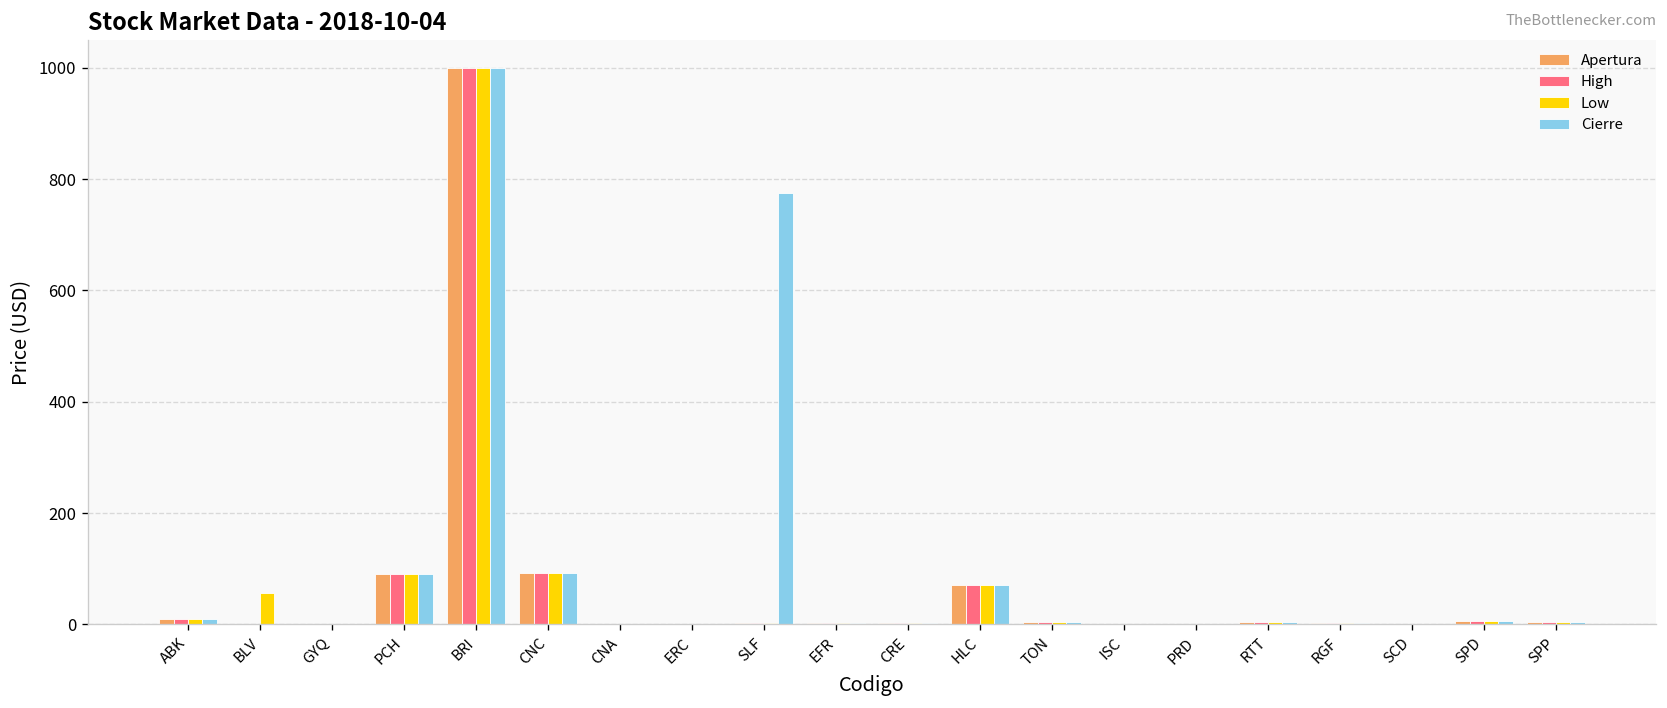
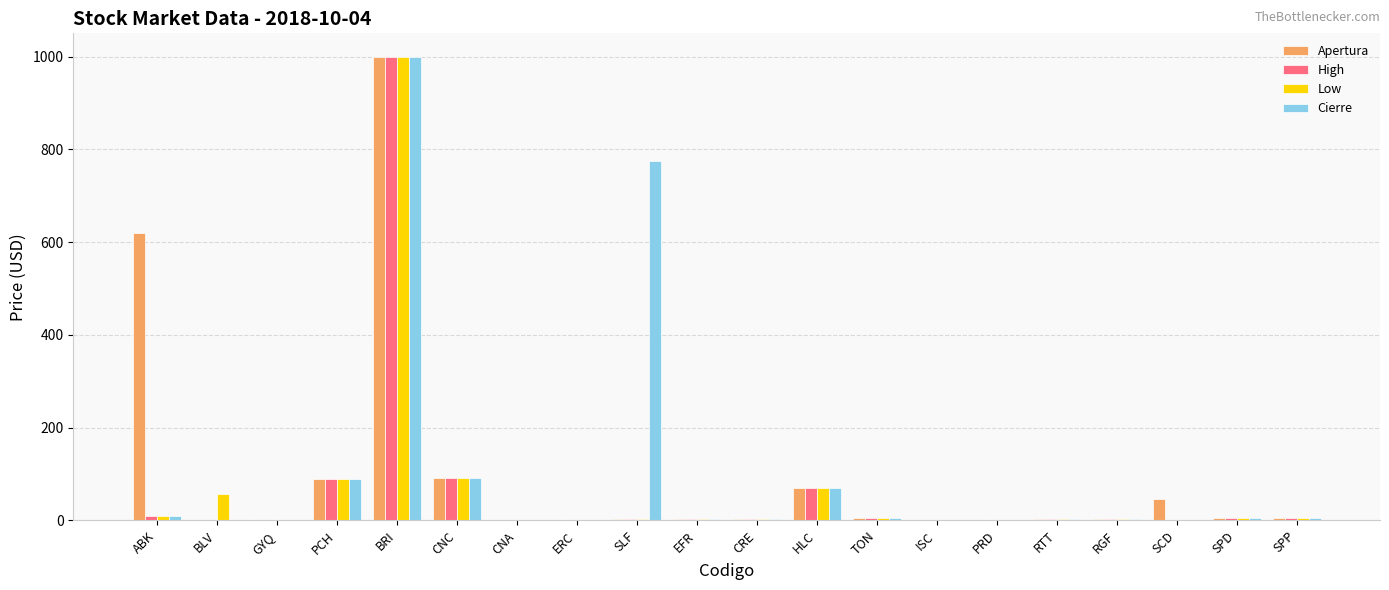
  {
    "Apertura": {
-     "ABK": 10,
+     "ABK": 620,
      "PCH": 90,
      "BRI": 1000,
      "CNC": 90,
      "HLC": 70,
-     "SCD": 0,
+     "SCD": 50,
      "SPD": 10
    },
    "High": {
      "ABK": 10,
      "PCH": 90,
      "BRI": 1000,
      "CNC": 90,
      "HLC": 70,
      "SPD": 10
    },
    "Low": {
      "ABK": 10,
      "BLV": 60,
      "PCH": 90,
      "BRI": 1000,
      "CNC": 90,
      "HLC": 70,
      "SPD": 10
    },
    "Cierre": {
      "ABK": 10,
      "PCH": 90,
      "BRI": 1000,
      "CNC": 90,
      "SLF": 780,
      "HLC": 70,
      "SPD": 10
    }
  }
